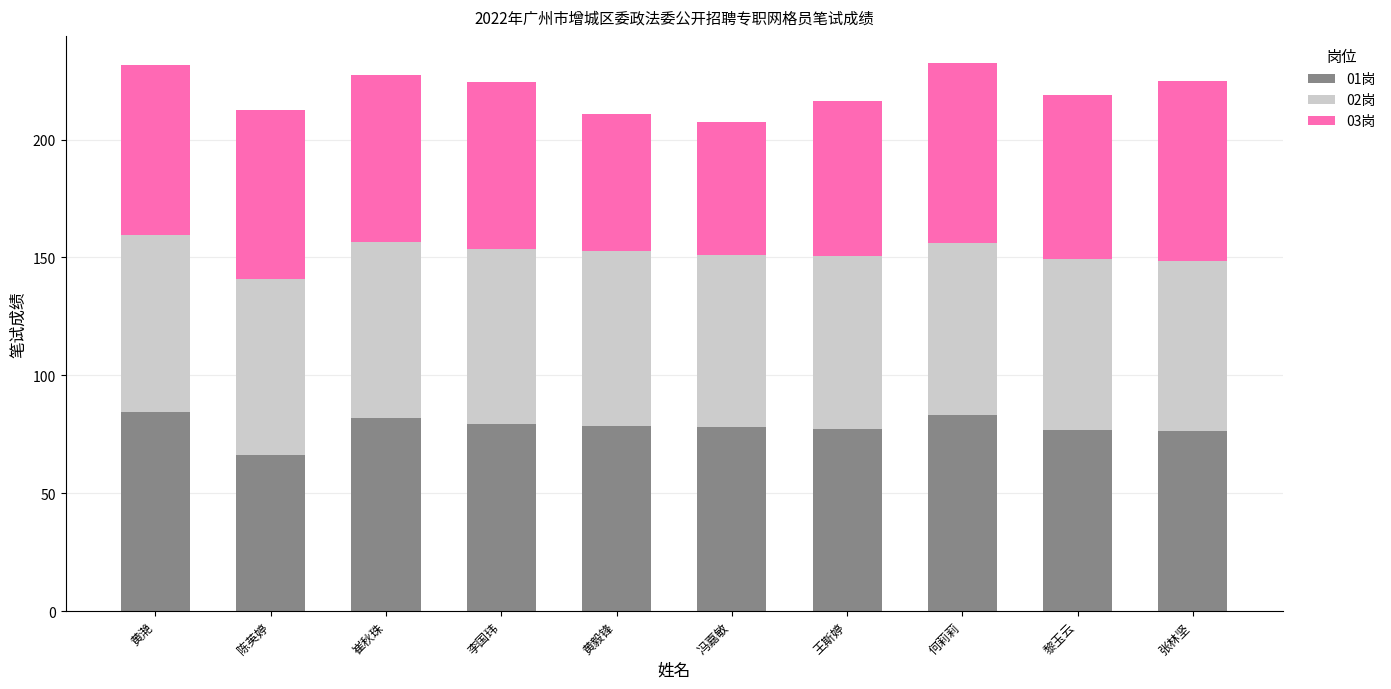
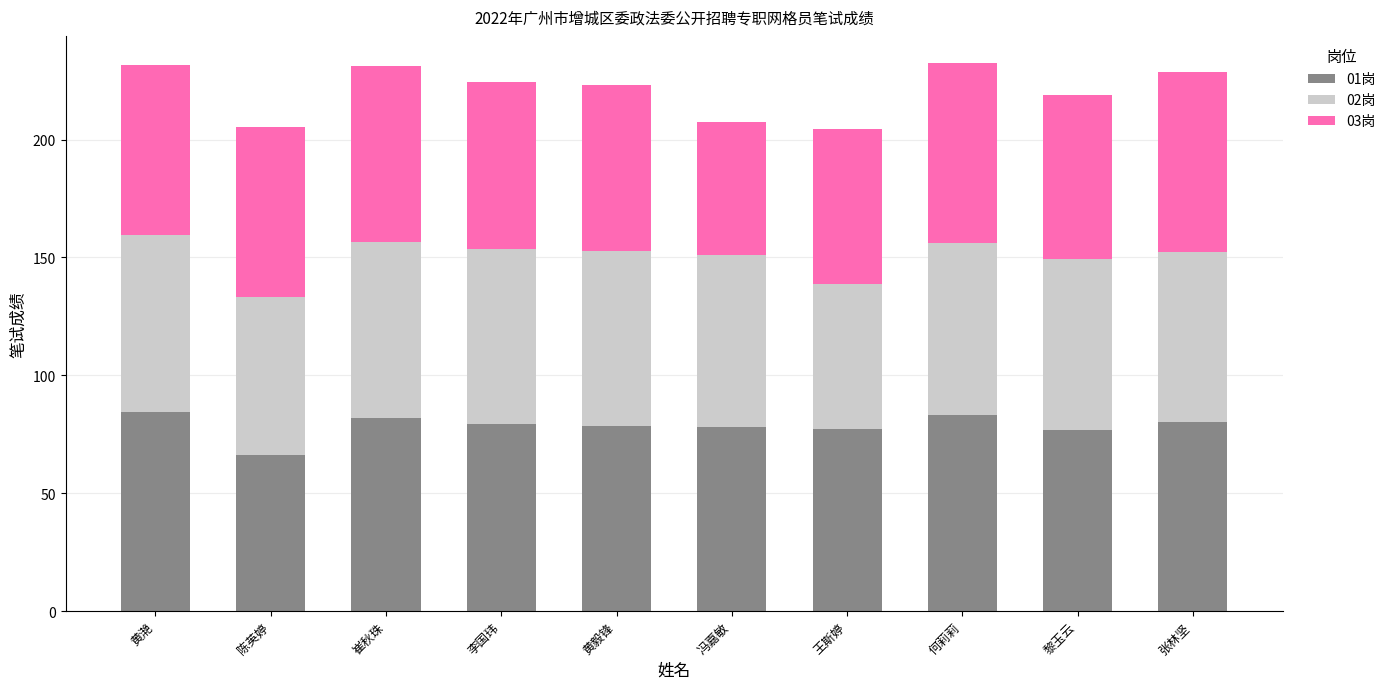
  {
    "01岗": {
      "黄滟": 85,
      "陈英婷": 66,
      "崔秋珠": 82,
      "李国玮": 79,
      "黄毅锋": 78,
      "冯嘉敏": 78,
      "王斯婷": 77,
      "何莉莉": 83,
      "黎玉云": 77,
-     "张林坚": 76
+     "张林坚": 80
    },
    "02岗": {
      "黄滟": 75,
-     "陈英婷": 75,
+     "陈英婷": 67,
      "崔秋珠": 75,
      "李国玮": 74,
      "黄毅锋": 74,
      "冯嘉敏": 73,
-     "王斯婷": 73,
+     "王斯婷": 61,
      "何莉莉": 73,
      "黎玉云": 73,
      "张林坚": 72
    },
    "03岗": {
      "黄滟": 72,
      "陈英婷": 72,
-     "崔秋珠": 71,
+     "崔秋珠": 75,
      "李国玮": 71,
-     "黄毅锋": 58,
+     "黄毅锋": 70,
      "冯嘉敏": 57,
      "王斯婷": 66,
      "何莉莉": 76,
      "黎玉云": 70,
      "张林坚": 76
    }
  }
